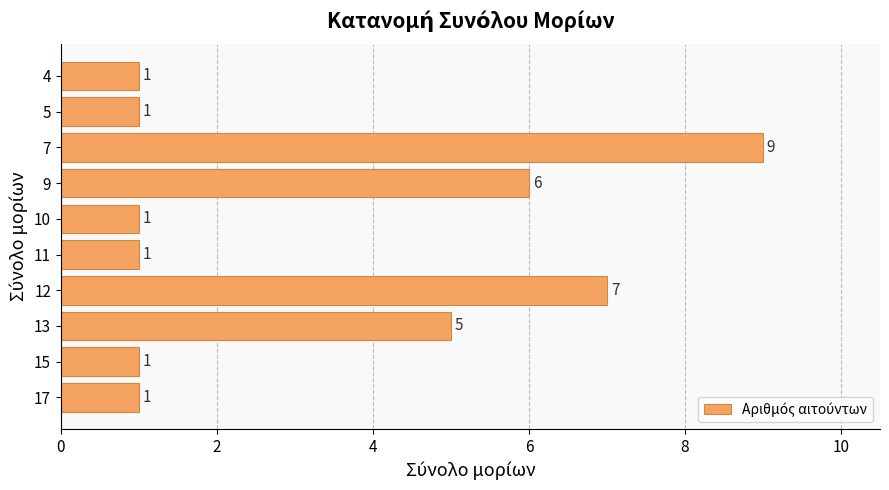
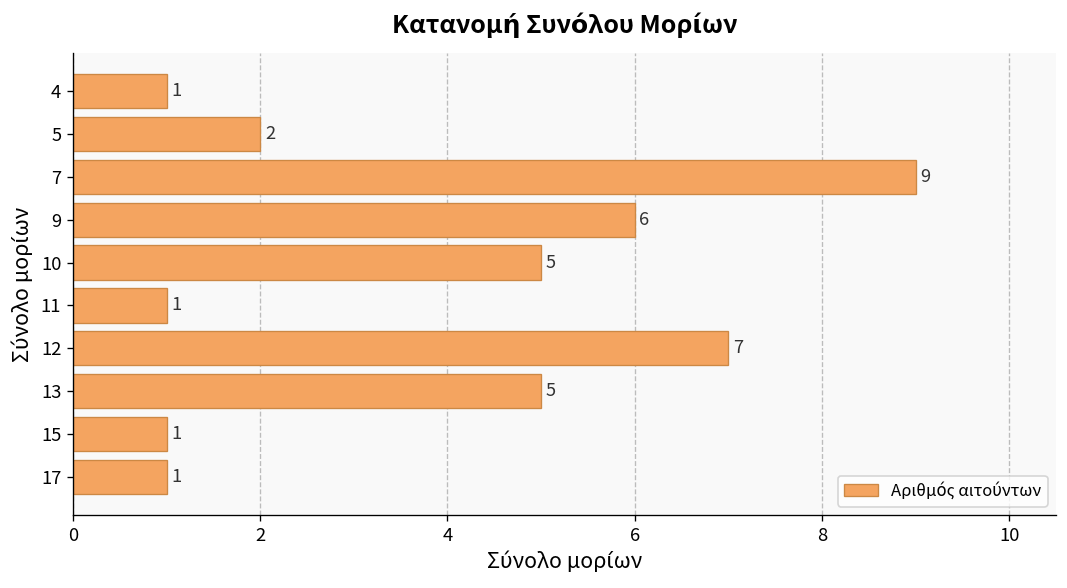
  {
    "4": 1,
-   "5": 1,
+   "5": 2,
    "7": 9,
    "9": 6,
-   "10": 1,
+   "10": 5,
    "11": 1,
    "12": 7,
    "13": 5,
    "15": 1,
    "17": 1
  }
